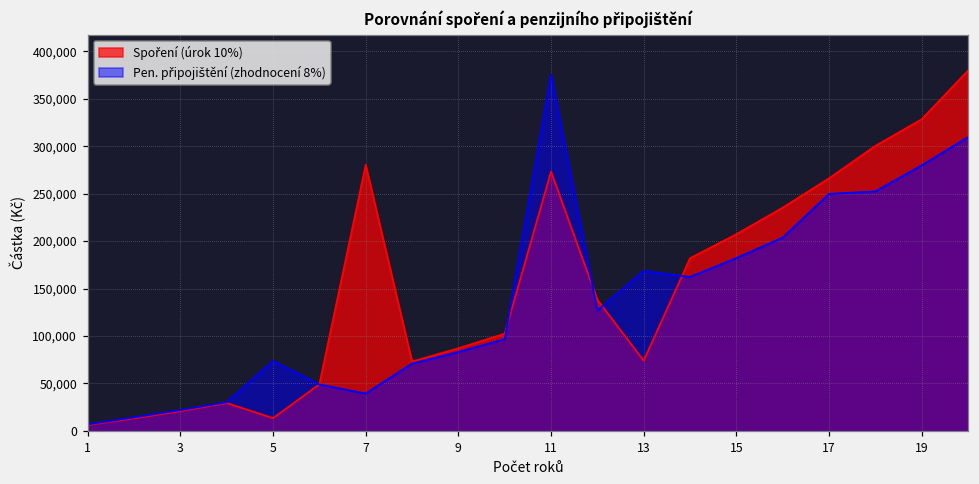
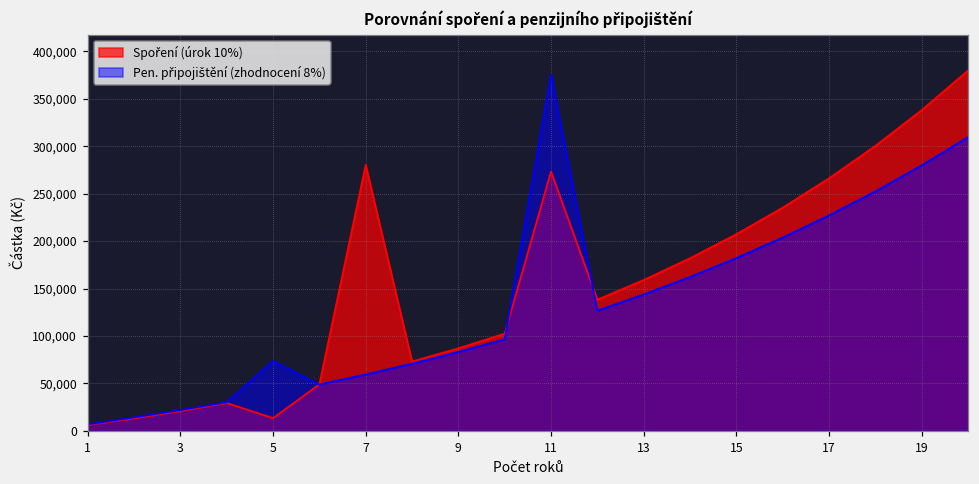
  {
    "Spoření (úrok 10%)": {
      "5": "10,000",
      "7": "280,000",
      "9": "90,000",
      "11": "270,000",
-     "13": "70,000",
+     "13": "160,000",
      "15": "210,000",
      "17": "270,000",
-     "19": "330,000"
+     "19": "340,000"
    },
    "Pen. připojištění (zhodnocení 8%)": {
      "5": "70,000",
-     "7": "40,000",
+     "7": "60,000",
      "9": "80,000",
      "11": "380,000",
-     "13": "170,000",
+     "13": "140,000",
      "15": "180,000",
-     "17": "250,000",
+     "17": "230,000",
      "19": "280,000"
    }
  }
